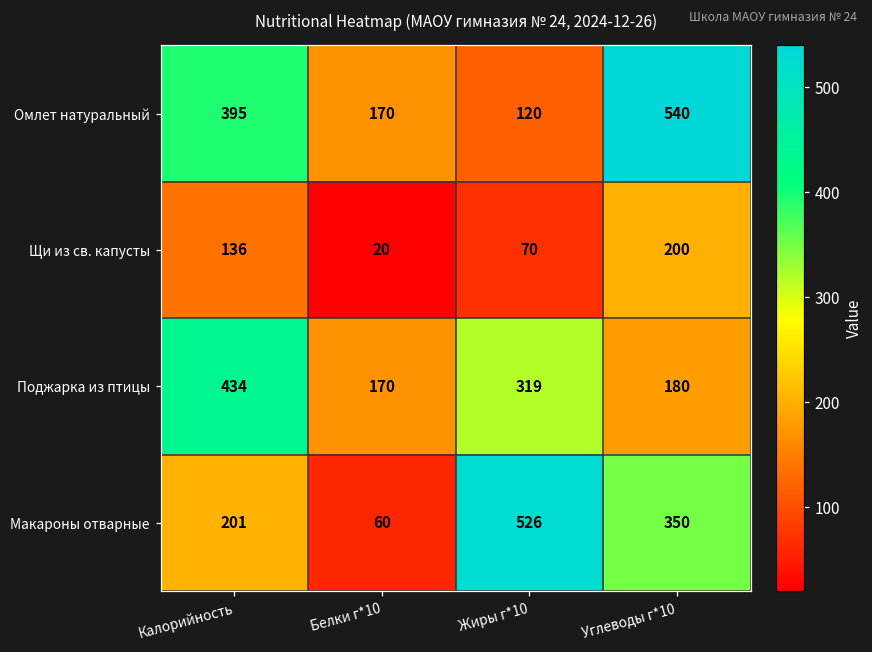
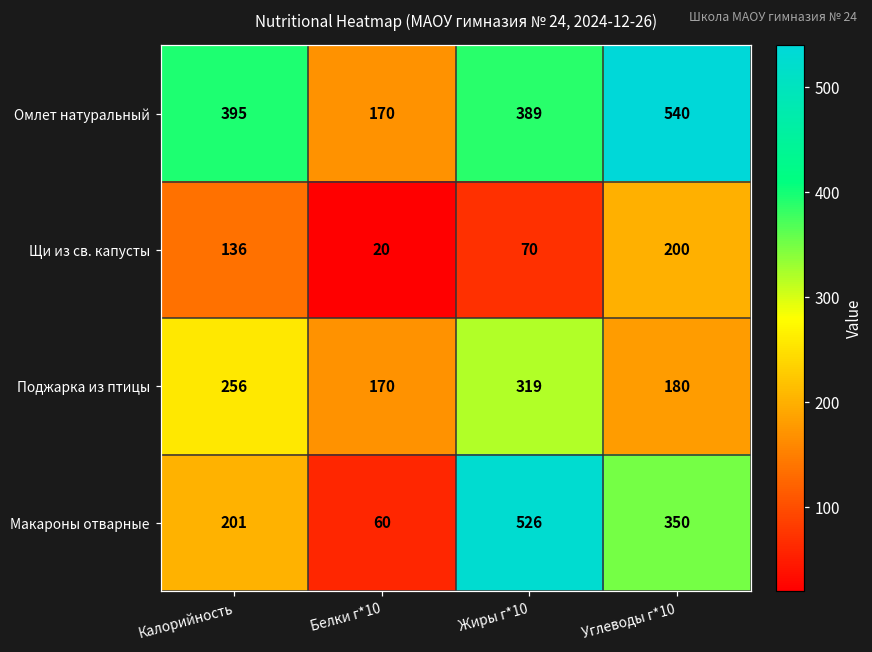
  {
    "Омлет натуральный": {
      "Калорийность": 395,
      "Белки г*10": 170,
-     "Жиры г*10": 120,
+     "Жиры г*10": 389,
      "Углеводы г*10": 540
    },
    "Щи из св. капусты": {
      "Калорийность": 136,
      "Белки г*10": 20,
      "Жиры г*10": 70,
      "Углеводы г*10": 200
    },
    "Поджарка из птицы": {
-     "Калорийность": 434,
+     "Калорийность": 256,
      "Белки г*10": 170,
      "Жиры г*10": 319,
      "Углеводы г*10": 180
    },
    "Макароны отварные": {
      "Калорийность": 201,
      "Белки г*10": 60,
      "Жиры г*10": 526,
      "Углеводы г*10": 350
    }
  }
